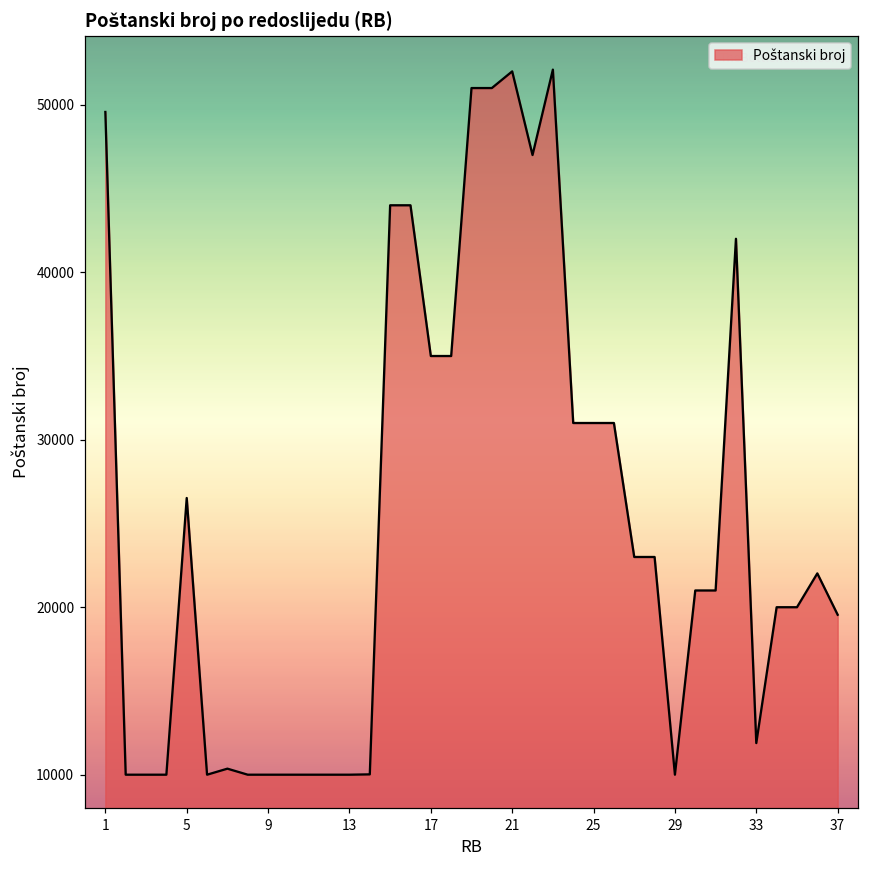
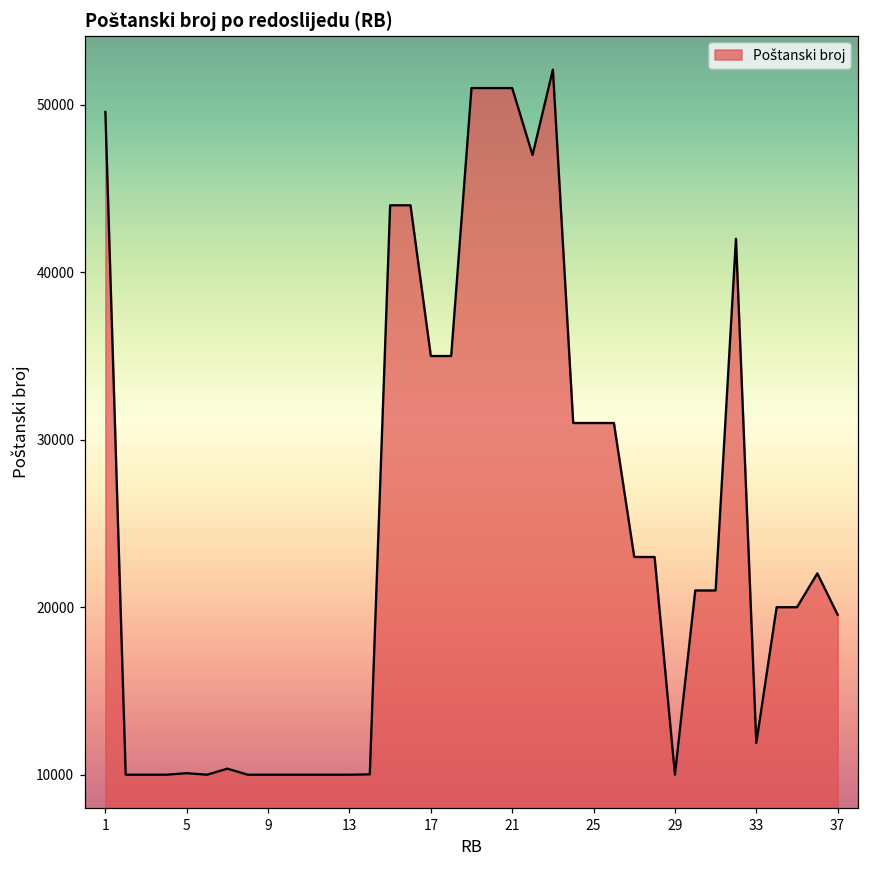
  {
    "1": 49600,
-   "5": 26500,
+   "5": 10100,
    "9": 10000,
    "13": 10000,
    "17": 35000,
-   "21": 52000,
+   "21": 51000,
    "25": 31000,
    "29": 10000,
    "33": 11900,
    "37": 19600
  }
